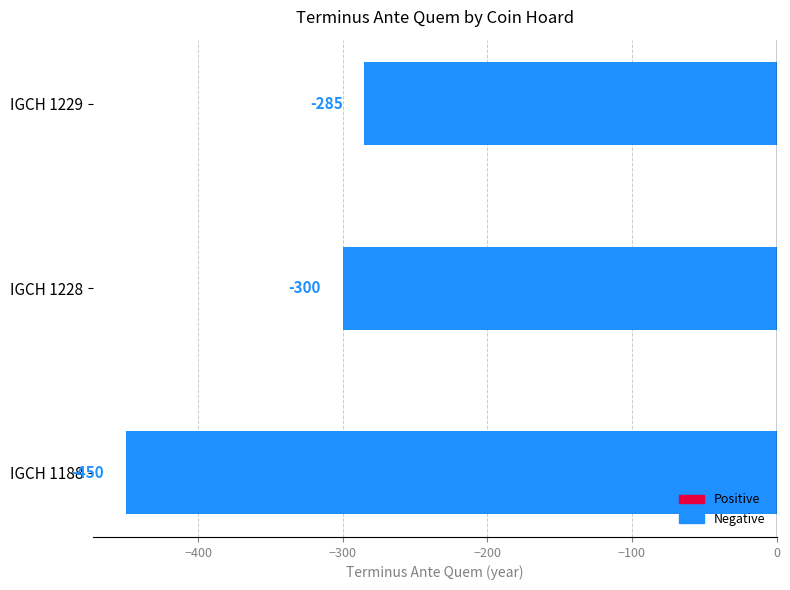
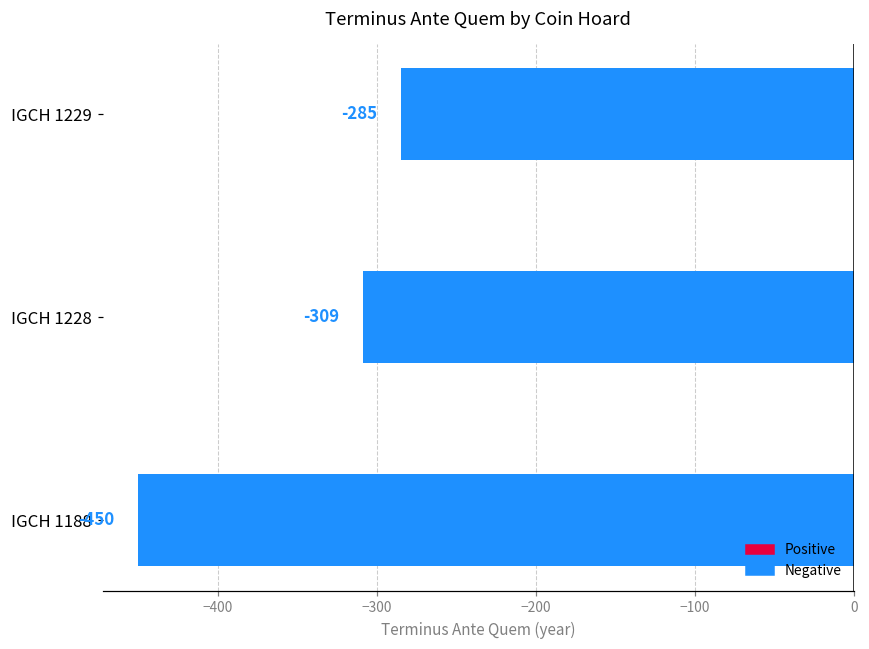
  {
    "IGCH 1229": -285,
-   "IGCH 1228": -300,
+   "IGCH 1228": -309,
    "IGCH 1188": -450
  }
